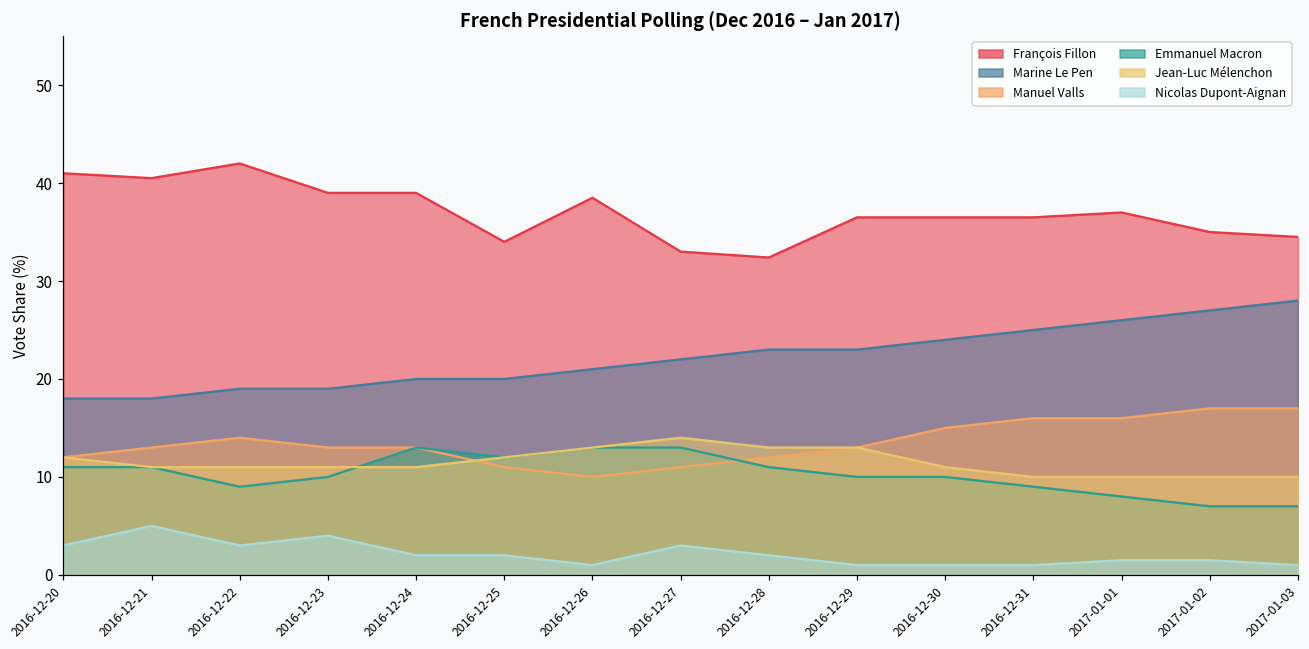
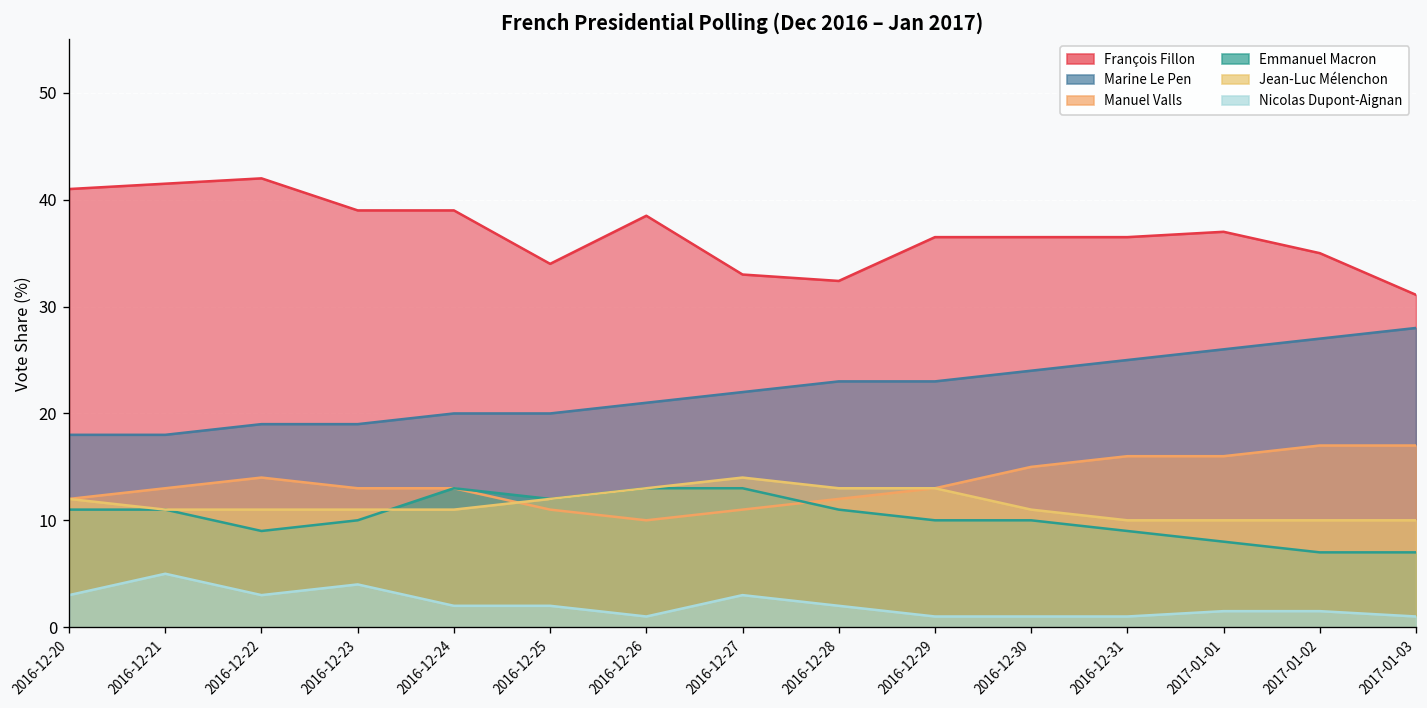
  {
    "François Fillon": {
      "2016-12-20": 41,
-     "2016-12-21": 41,
+     "2016-12-21": 42,
      "2016-12-22": 42,
      "2016-12-23": 39,
      "2016-12-24": 39,
      "2016-12-25": 34,
      "2016-12-26": 39,
      "2016-12-27": 33,
      "2016-12-28": 32,
      "2016-12-29": 37,
      "2016-12-30": 37,
      "2016-12-31": 37,
      "2017-01-01": 37,
      "2017-01-02": 35,
-     "2017-01-03": 35
+     "2017-01-03": 31
    },
    "Nicolas Dupont-Aignan": {
      "2016-12-20": 3,
      "2016-12-21": 5,
      "2016-12-22": 3,
      "2016-12-23": 4,
      "2016-12-24": 2,
      "2016-12-25": 2,
      "2016-12-26": 1,
      "2016-12-27": 3,
      "2016-12-28": 2,
      "2016-12-29": 1,
      "2016-12-30": 1,
      "2016-12-31": 1,
      "2017-01-01": 2,
      "2017-01-02": 2,
      "2017-01-03": 1
    }
  }
